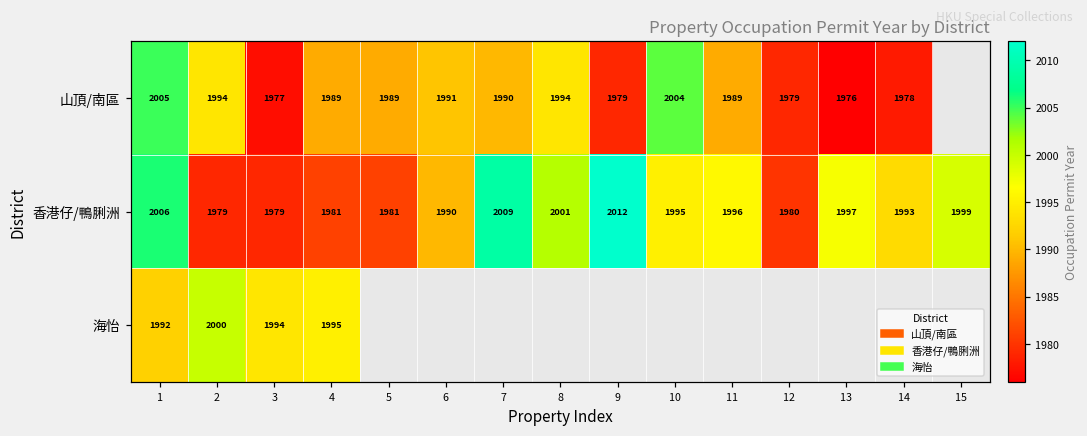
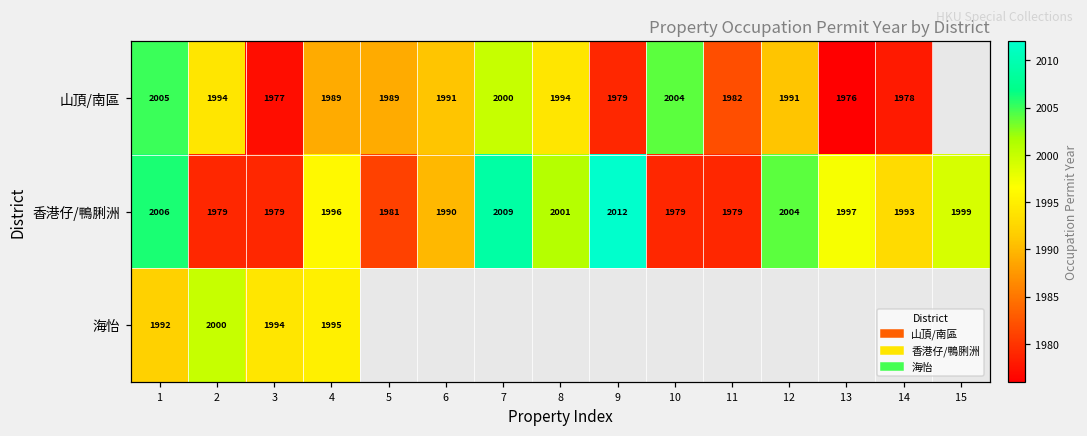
  {
    "山頂/南區": {
      "1": 2005,
      "2": 1994,
      "3": 1977,
      "4": 1989,
      "5": 1989,
      "6": 1991,
-     "7": 1990,
+     "7": 2000,
      "8": 1994,
      "9": 1979,
      "10": 2004,
-     "11": 1989,
-     "12": 1979,
+     "11": 1982,
+     "12": 1991,
      "13": 1976,
      "14": 1978
    },
    "香港仔/鴨脷洲": {
      "1": 2006,
      "2": 1979,
      "3": 1979,
-     "4": 1981,
+     "4": 1996,
      "5": 1981,
      "6": 1990,
      "7": 2009,
      "8": 2001,
      "9": 2012,
-     "10": 1995,
-     "11": 1996,
-     "12": 1980,
+     "10": 1979,
+     "11": 1979,
+     "12": 2004,
      "13": 1997,
      "14": 1993,
      "15": 1999
    },
    "海怡": {
      "1": 1992,
      "2": 2000,
      "3": 1994,
      "4": 1995
    }
  }
